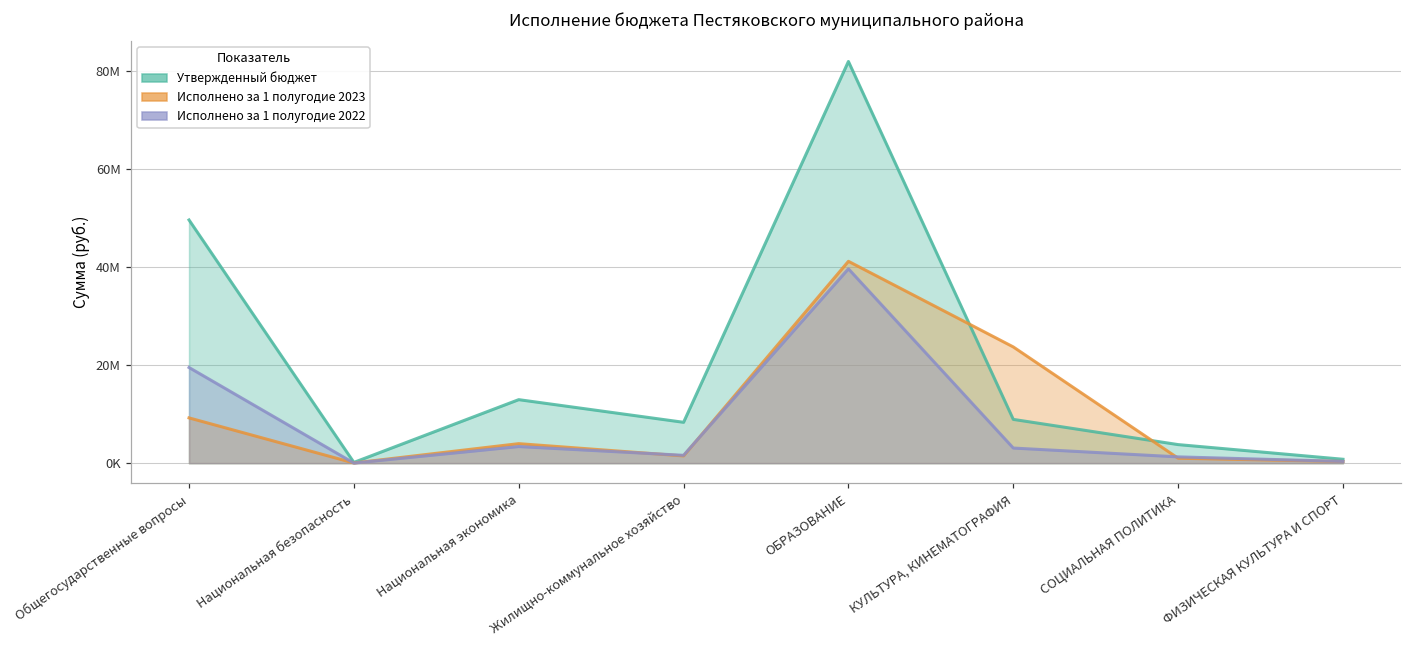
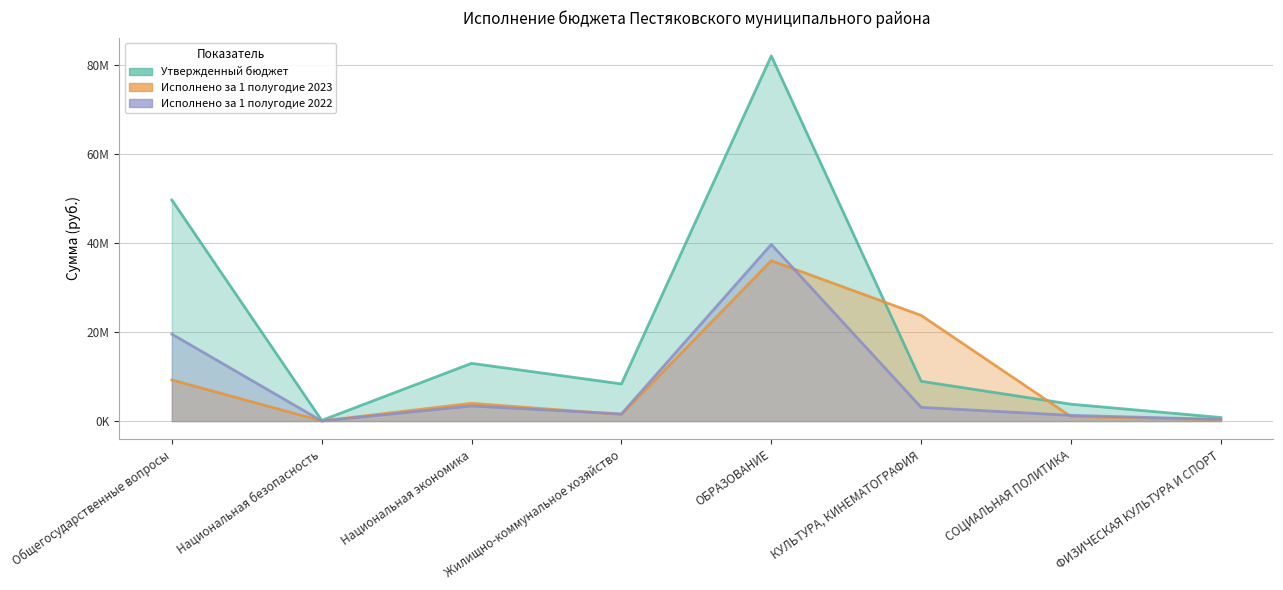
  {
    "Исполнено за 1 полугодие 2023": {
      "Общегосударственные вопросы": 9000000,
      "Национальная экономика": 4000000,
-     "ОБРАЗОВАНИЕ": 41000000,
+     "ОБРАЗОВАНИЕ": 36000000,
      "КУЛЬТУРА, КИНЕМАТОГРАФИЯ": 24000000
    }
  }
